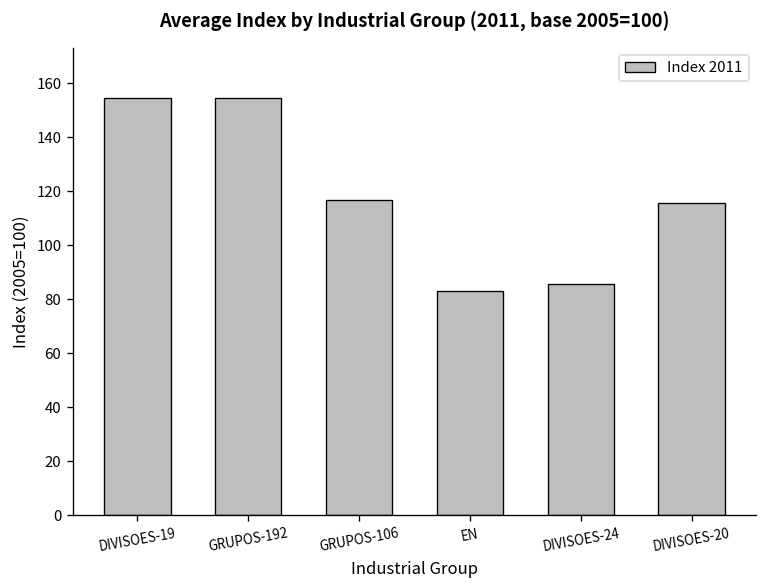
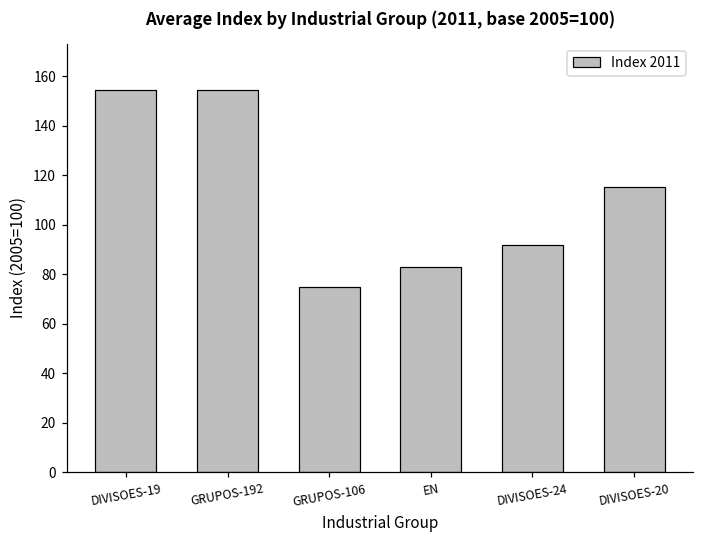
  {
    "DIVISOES-19": 155,
    "GRUPOS-192": 155,
-   "GRUPOS-106": 117,
+   "GRUPOS-106": 75,
    "EN": 83,
-   "DIVISOES-24": 86,
+   "DIVISOES-24": 92,
    "DIVISOES-20": 116
  }
